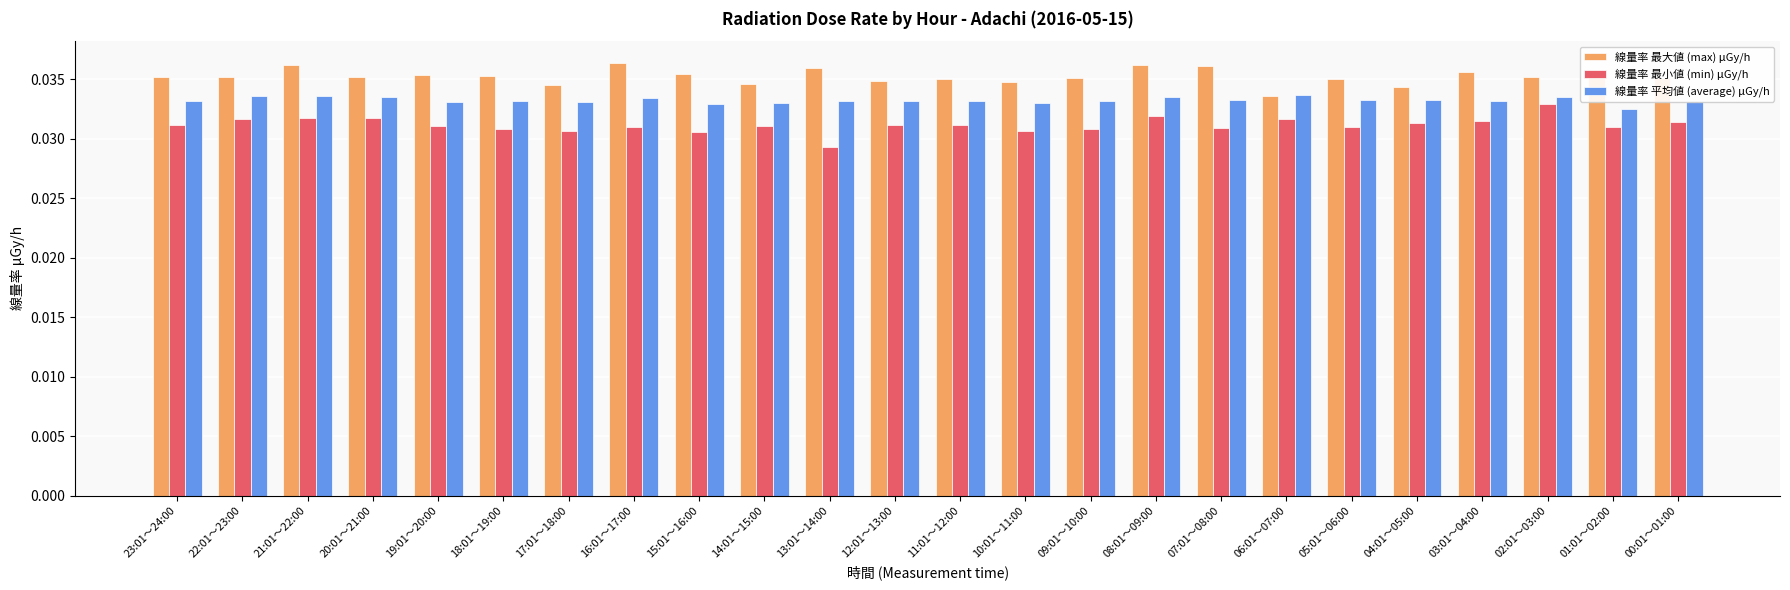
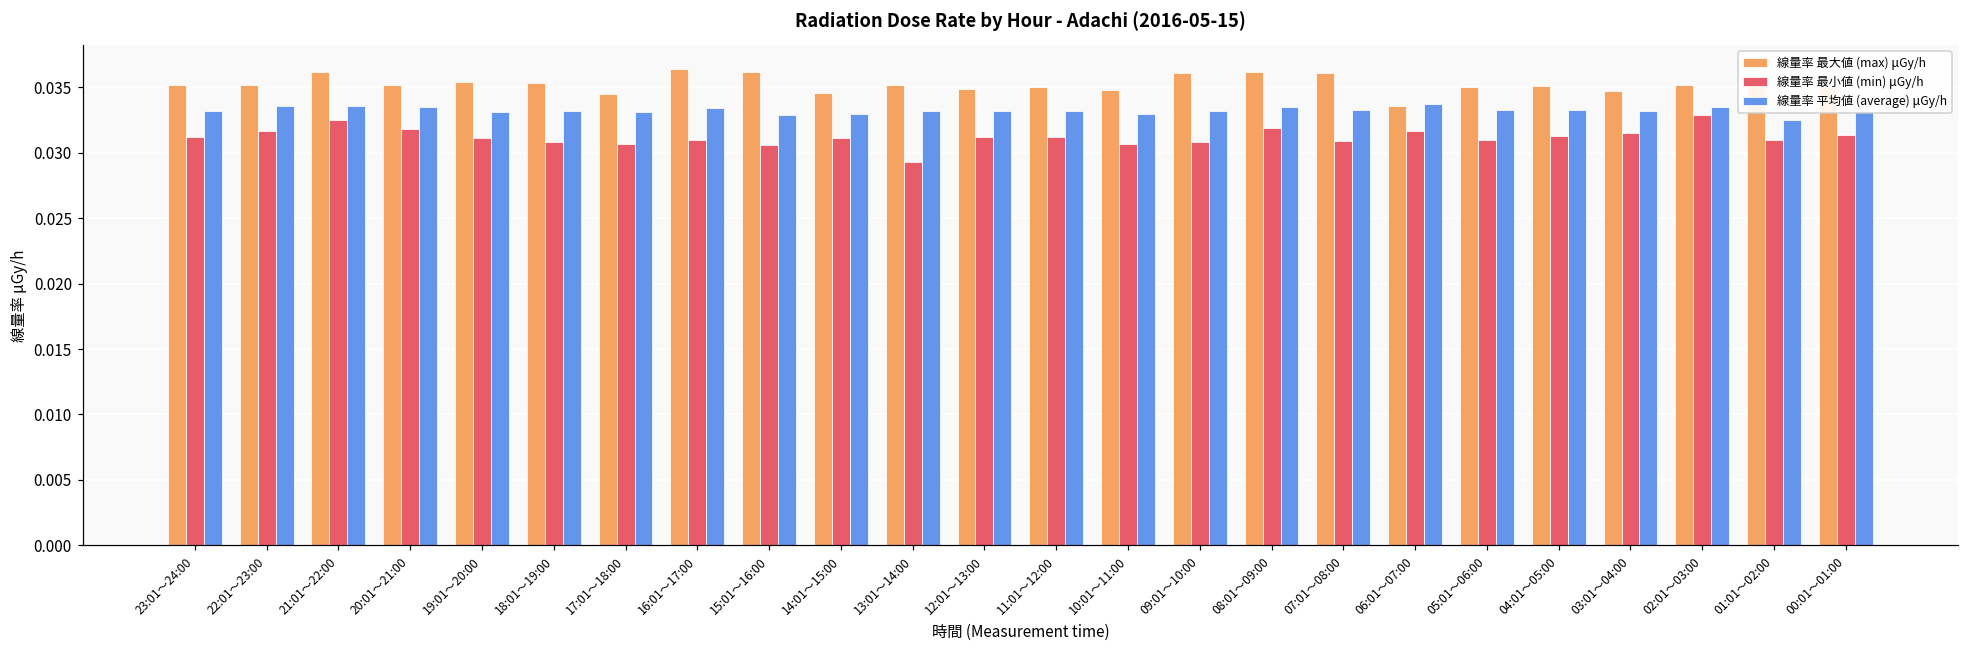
  {
    "線量率 最大値 (max) μGy/h": {
      "23:01～24:00": 0.0352,
      "22:01～23:00": 0.0352,
      "21:01～22:00": 0.0362,
      "20:01～21:00": 0.0352,
      "19:01～20:00": 0.0354,
      "18:01～19:00": 0.0353,
      "17:01～18:00": 0.0345,
      "16:01～17:00": 0.0364,
-     "15:01～16:00": 0.0355,
+     "15:01～16:00": 0.0362,
      "14:01～15:00": 0.0346,
-     "13:01～14:00": 0.0360,
+     "13:01～14:00": 0.0352,
      "12:01～13:00": 0.0349,
      "11:01～12:00": 0.0350,
      "10:01～11:00": 0.0348,
-     "09:01～10:00": 0.0351,
+     "09:01～10:00": 0.0361,
      "08:01～09:00": 0.0362,
      "07:01～08:00": 0.0361,
      "06:01～07:00": 0.0336,
      "05:01～06:00": 0.0350,
-     "04:01～05:00": 0.0344,
-     "03:01～04:00": 0.0356,
+     "04:01～05:00": 0.0351,
+     "03:01～04:00": 0.0347,
      "02:01～03:00": 0.0352
    },
    "線量率 最小値 (min) μGy/h": {
      "23:01～24:00": 0.0312,
      "22:01～23:00": 0.0317,
-     "21:01～22:00": 0.0318,
+     "21:01～22:00": 0.0325,
      "20:01～21:00": 0.0318,
      "19:01～20:00": 0.0311,
      "18:01～19:00": 0.0308,
      "17:01～18:00": 0.0307,
      "16:01～17:00": 0.0310,
      "15:01～16:00": 0.0306,
      "14:01～15:00": 0.0311,
      "13:01～14:00": 0.0293,
      "12:01～13:00": 0.0312,
      "11:01～12:00": 0.0312,
      "10:01～11:00": 0.0307,
      "09:01～10:00": 0.0308,
      "08:01～09:00": 0.0319,
      "07:01～08:00": 0.0309,
      "06:01～07:00": 0.0317,
      "05:01～06:00": 0.0310,
      "04:01～05:00": 0.0313,
      "03:01～04:00": 0.0315,
      "02:01～03:00": 0.0329,
      "01:01～02:00": 0.0310,
      "00:01～01:00": 0.0314
    },
    "線量率 平均値 (average) μGy/h": {
      "23:01～24:00": 0.0332,
      "22:01～23:00": 0.0336,
      "21:01～22:00": 0.0336,
      "20:01～21:00": 0.0335,
      "19:01～20:00": 0.0331,
      "18:01～19:00": 0.0332,
      "17:01～18:00": 0.0331,
      "16:01～17:00": 0.0334,
      "15:01～16:00": 0.0329,
      "14:01～15:00": 0.0330,
      "13:01～14:00": 0.0332,
      "12:01～13:00": 0.0332,
      "11:01～12:00": 0.0332,
      "10:01～11:00": 0.0330,
      "09:01～10:00": 0.0332,
      "08:01～09:00": 0.0335,
      "07:01～08:00": 0.0333,
      "06:01～07:00": 0.0337,
      "05:01～06:00": 0.0333,
      "04:01～05:00": 0.0333,
      "03:01～04:00": 0.0332,
      "02:01～03:00": 0.0335,
      "01:01～02:00": 0.0325
    }
  }
